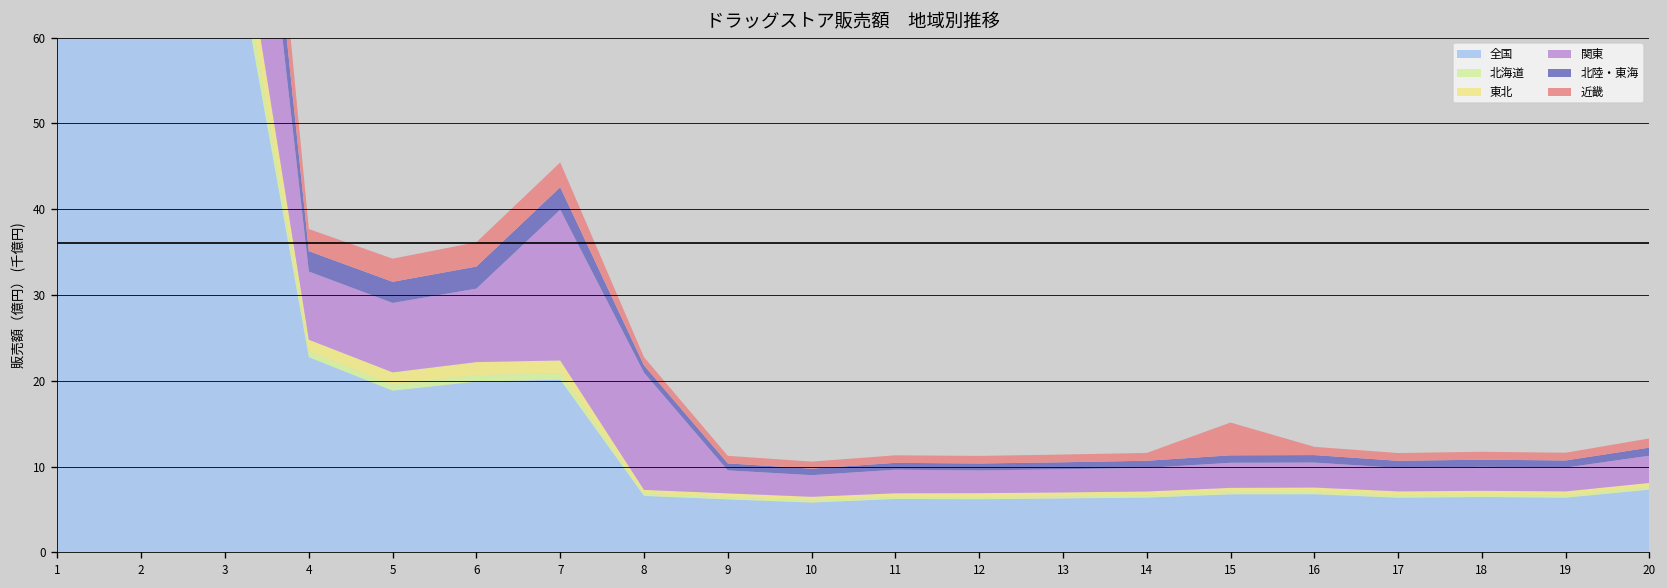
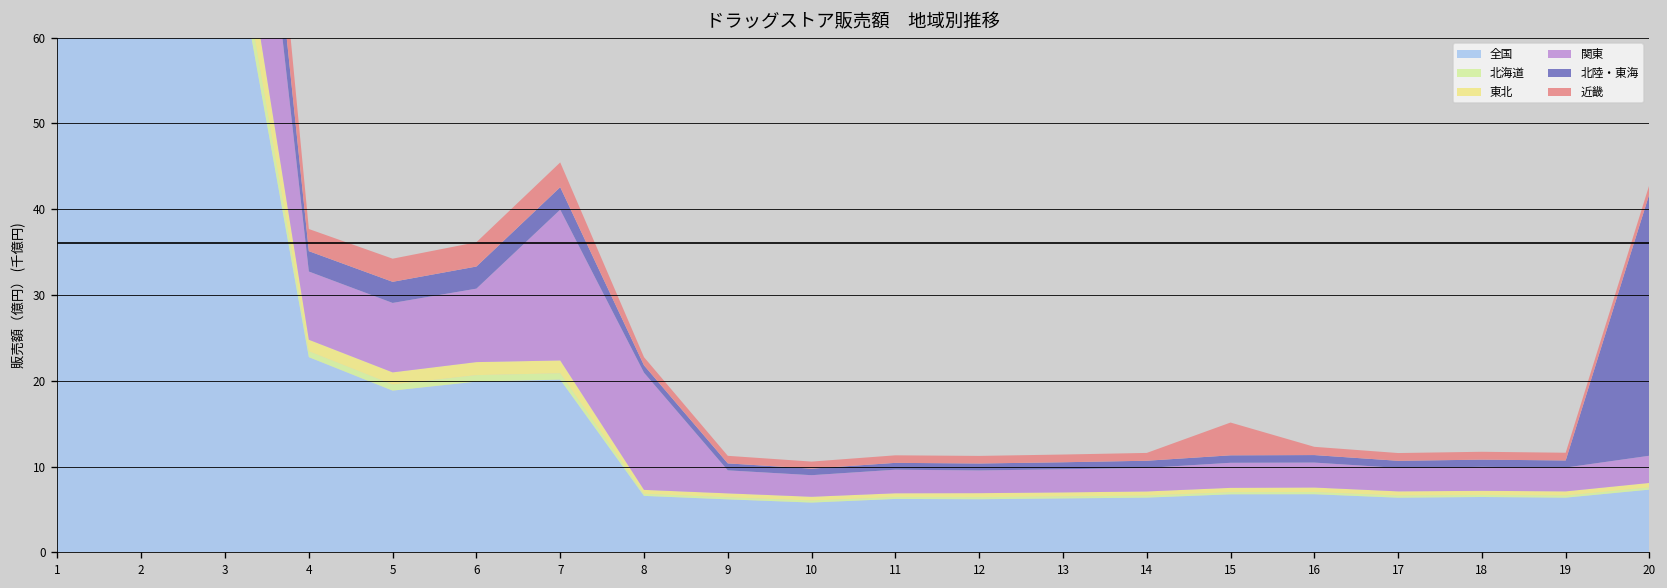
  {
    "全国": {
      "4": 23,
      "5": 19,
      "6": 20,
      "7": 20
    },
    "関東": {
      "4": 8,
      "5": 8,
      "6": 9,
      "7": 18,
      "8": 14,
      "9": 3,
      "10": 3,
      "11": 3,
      "12": 3,
      "13": 3,
      "14": 3,
      "15": 3,
      "16": 3,
      "17": 3,
      "18": 3,
      "19": 3,
      "20": 3
    },
    "北陸・東海": {
      "4": 2,
      "5": 2,
      "6": 3,
      "7": 3,
      "8": 1,
      "9": 1,
      "10": 1,
      "11": 1,
      "12": 1,
      "13": 1,
      "14": 1,
      "15": 1,
      "16": 1,
      "17": 1,
      "18": 1,
      "19": 1,
-     "20": 1
+     "20": 31
    },
    "近畿": {
      "4": 3,
      "5": 3,
      "6": 3,
      "7": 3,
      "8": 1,
      "9": 1,
      "10": 1,
      "11": 1,
      "12": 1,
      "13": 1,
      "14": 1,
      "15": 4,
      "16": 1,
      "17": 1,
      "18": 1,
      "19": 1,
      "20": 1
    }
  }
